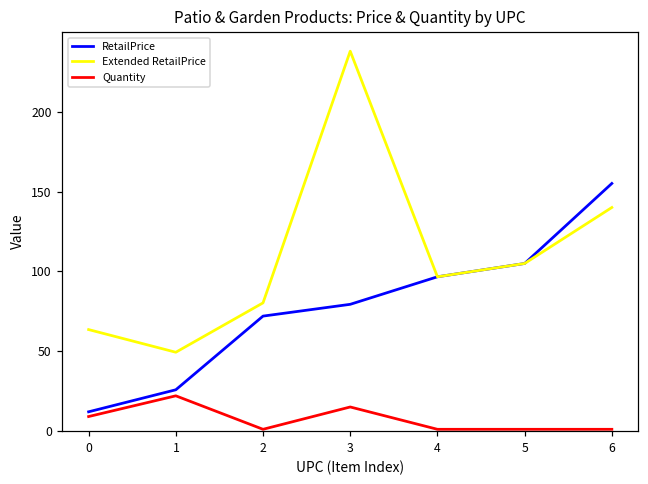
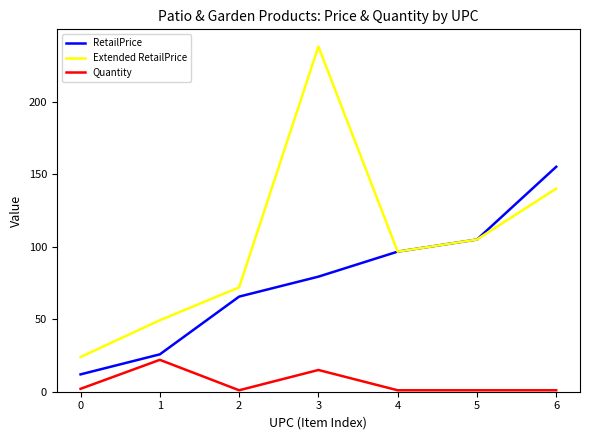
  {
    "RetailPrice": {
      "0": 12,
      "1": 26,
-     "2": 72,
+     "2": 66,
      "3": 79,
      "6": 155
    },
    "Extended RetailPrice": {
-     "0": 64,
+     "0": 24,
      "1": 49,
-     "2": 80,
+     "2": 72,
      "3": 238,
      "6": 140
    },
    "Quantity": {
-     "0": 9,
+     "0": 2,
      "1": 22,
      "2": 1,
      "3": 15,
      "4": 1,
      "5": 1,
      "6": 1
    }
  }
